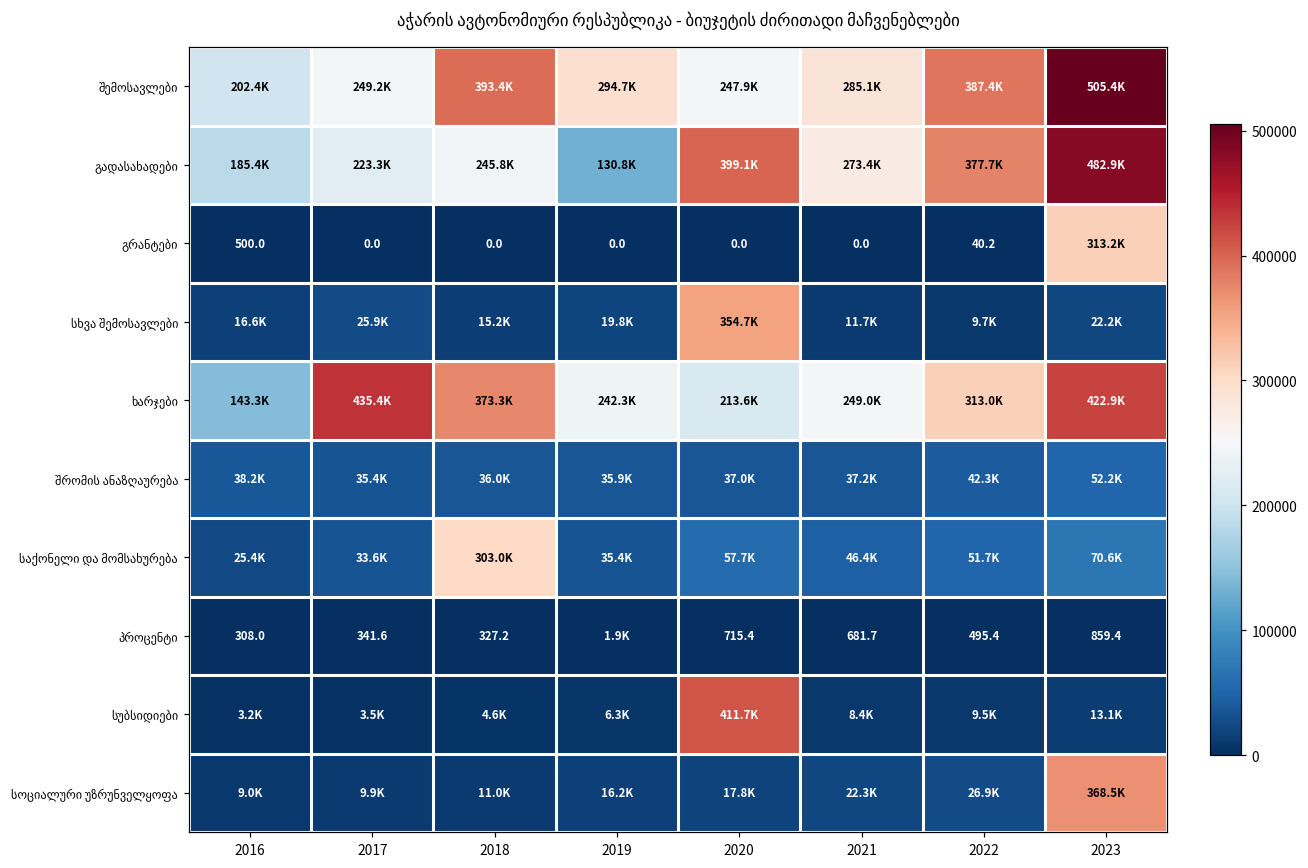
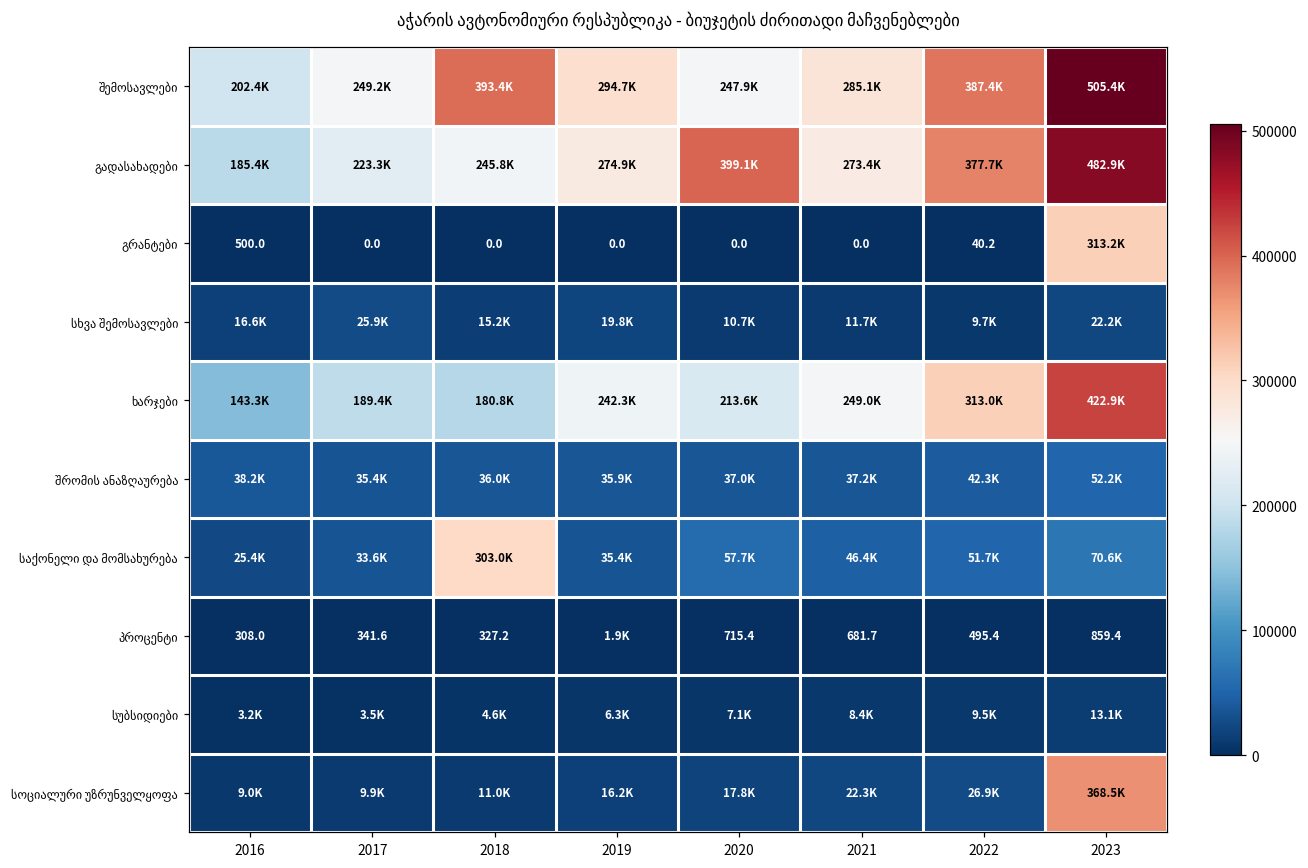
  {
    "შემოსავლები": {
      "2016": "202.4K",
      "2017": "249.2K",
      "2018": "393.4K",
      "2019": "294.7K",
      "2020": "247.9K",
      "2021": "285.1K",
      "2022": "387.4K",
      "2023": "505.4K"
    },
    "გადასახადები": {
      "2016": "185.4K",
      "2017": "223.3K",
      "2018": "245.8K",
-     "2019": "130.8K",
+     "2019": "274.9K",
      "2020": "399.1K",
      "2021": "273.4K",
      "2022": "377.7K",
      "2023": "482.9K"
    },
    "გრანტები": {
      "2016": "500.0",
      "2017": "0.0",
      "2018": "0.0",
      "2019": "0.0",
      "2020": "0.0",
      "2021": "0.0",
      "2022": "40.2",
      "2023": "313.2K"
    },
    "სხვა შემოსავლები": {
      "2016": "16.6K",
      "2017": "25.9K",
      "2018": "15.2K",
      "2019": "19.8K",
-     "2020": "354.7K",
+     "2020": "10.7K",
      "2021": "11.7K",
      "2022": "9.7K",
      "2023": "22.2K"
    },
    "ხარჯები": {
      "2016": "143.3K",
-     "2017": "435.4K",
-     "2018": "373.3K",
+     "2017": "189.4K",
+     "2018": "180.8K",
      "2019": "242.3K",
      "2020": "213.6K",
      "2021": "249.0K",
      "2022": "313.0K",
      "2023": "422.9K"
    },
    "შრომის ანაზღაურება": {
      "2016": "38.2K",
      "2017": "35.4K",
      "2018": "36.0K",
      "2019": "35.9K",
      "2020": "37.0K",
      "2021": "37.2K",
      "2022": "42.3K",
      "2023": "52.2K"
    },
    "საქონელი და მომსახურება": {
      "2016": "25.4K",
      "2017": "33.6K",
      "2018": "303.0K",
      "2019": "35.4K",
      "2020": "57.7K",
      "2021": "46.4K",
      "2022": "51.7K",
      "2023": "70.6K"
    },
    "პროცენტი": {
      "2016": "308.0",
      "2017": "341.6",
      "2018": "327.2",
      "2019": "1.9K",
      "2020": "715.4",
      "2021": "681.7",
      "2022": "495.4",
      "2023": "859.4"
    },
    "სუბსიდიები": {
      "2016": "3.2K",
      "2017": "3.5K",
      "2018": "4.6K",
      "2019": "6.3K",
-     "2020": "411.7K",
+     "2020": "7.1K",
      "2021": "8.4K",
      "2022": "9.5K",
      "2023": "13.1K"
    },
    "სოციალური უზრუნველყოფა": {
      "2016": "9.0K",
      "2017": "9.9K",
      "2018": "11.0K",
      "2019": "16.2K",
      "2020": "17.8K",
      "2021": "22.3K",
      "2022": "26.9K",
      "2023": "368.5K"
    }
  }
